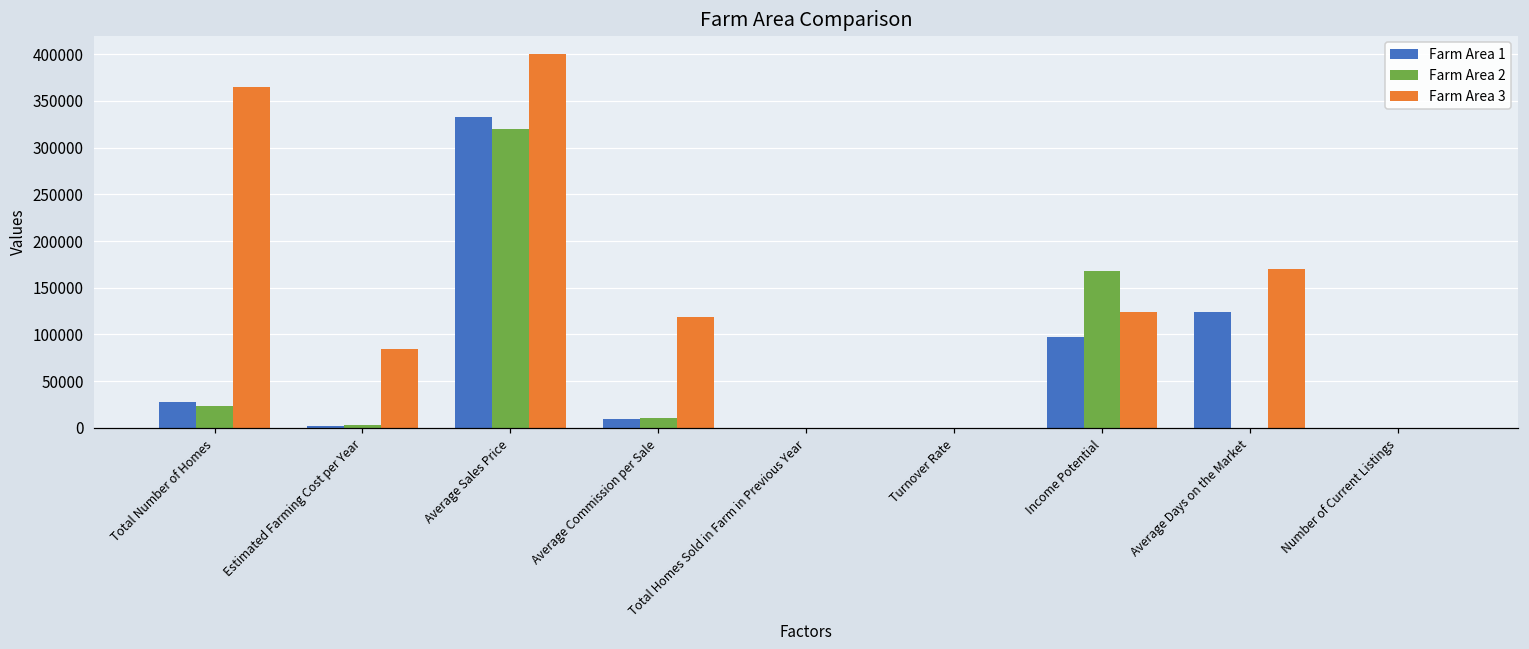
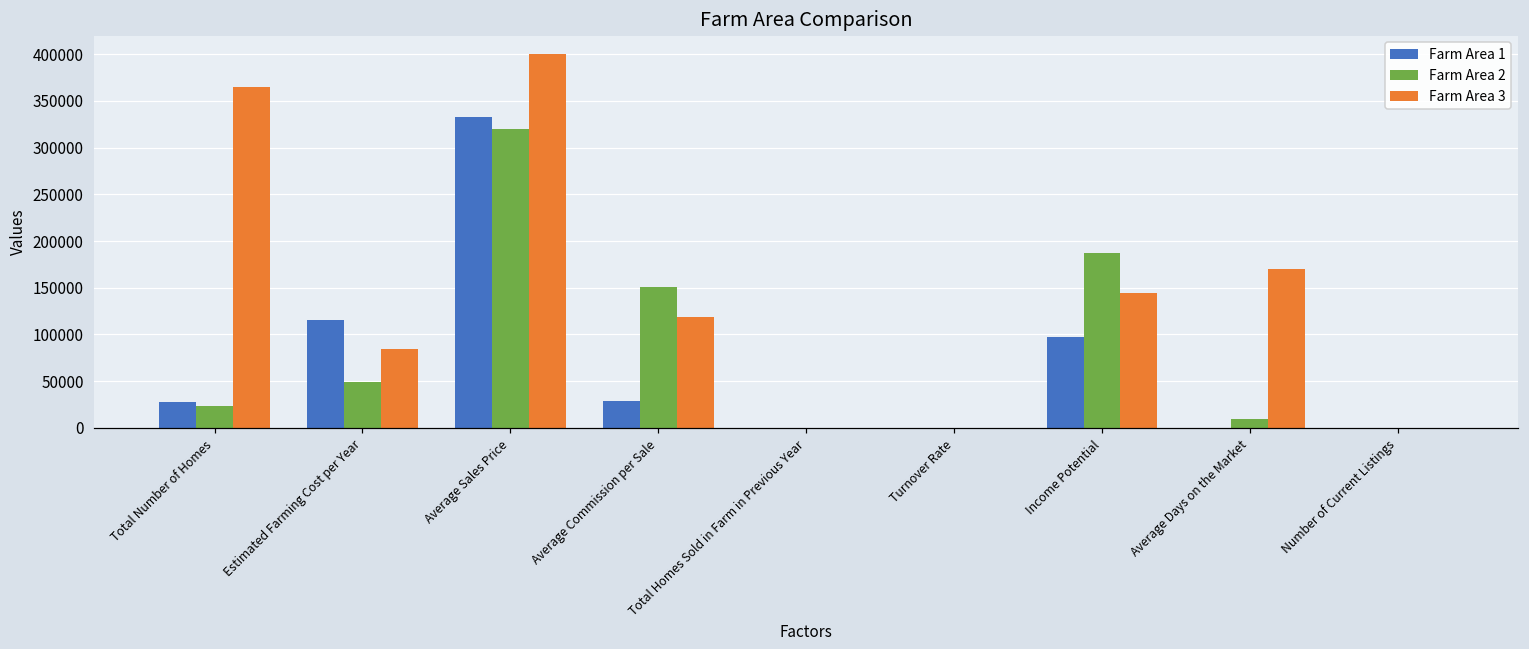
  {
    "Farm Area 1": {
      "Total Number of Homes": 30000,
-     "Estimated Farming Cost per Year": 0,
+     "Estimated Farming Cost per Year": 120000,
      "Average Sales Price": 330000,
-     "Average Commission per Sale": 10000,
+     "Average Commission per Sale": 30000,
      "Income Potential": 100000,
-     "Average Days on the Market": 120000
+     "Average Days on the Market": 0
    },
    "Farm Area 2": {
      "Total Number of Homes": 20000,
-     "Estimated Farming Cost per Year": 0,
+     "Estimated Farming Cost per Year": 50000,
      "Average Sales Price": 320000,
-     "Average Commission per Sale": 10000,
-     "Income Potential": 170000,
-     "Average Days on the Market": 0
+     "Average Commission per Sale": 150000,
+     "Income Potential": 190000,
+     "Average Days on the Market": 10000
    },
    "Farm Area 3": {
      "Total Number of Homes": 360000,
      "Estimated Farming Cost per Year": 80000,
      "Average Sales Price": 400000,
      "Average Commission per Sale": 120000,
-     "Income Potential": 120000,
+     "Income Potential": 140000,
      "Average Days on the Market": 170000
    }
  }
